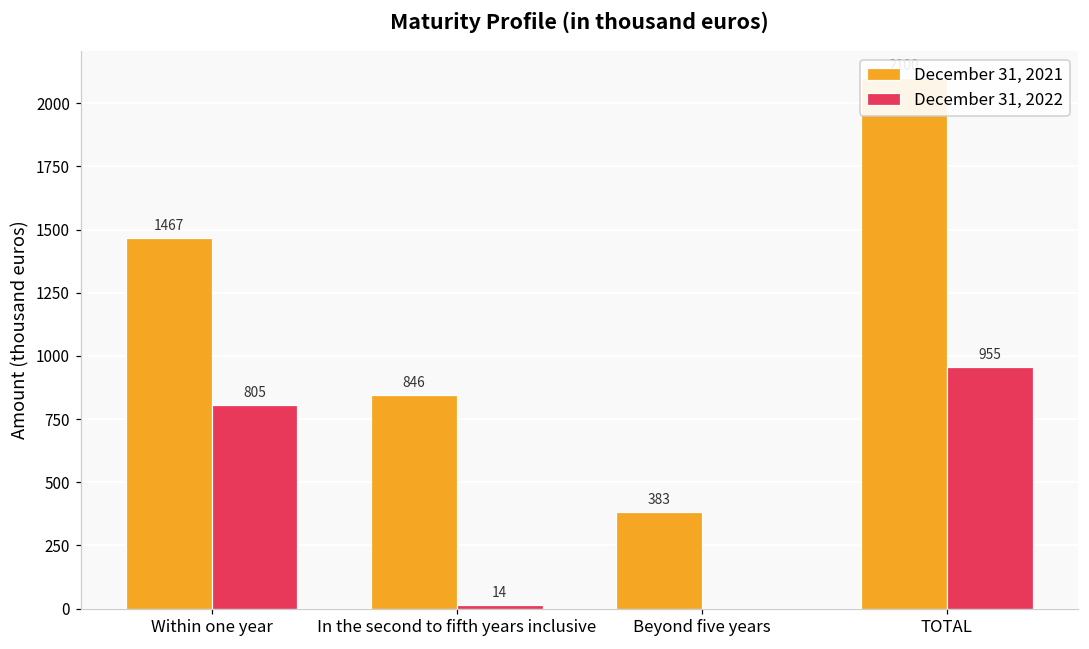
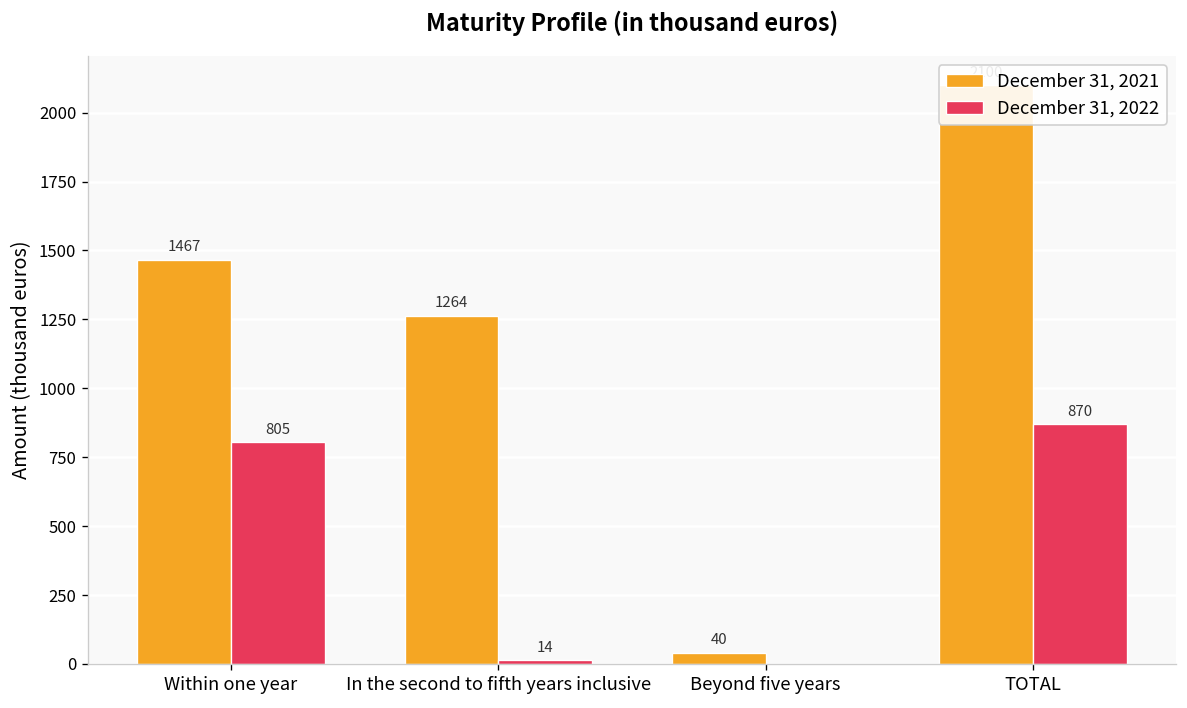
  {
    "December 31, 2021": {
      "Within one year": 1467,
-     "In the second to fifth years inclusive": 846,
-     "Beyond five years": 383
+     "In the second to fifth years inclusive": 1264,
+     "Beyond five years": 40
    },
    "December 31, 2022": {
      "Within one year": 805,
      "In the second to fifth years inclusive": 14,
-     "TOTAL": 955
+     "TOTAL": 870
    }
  }
